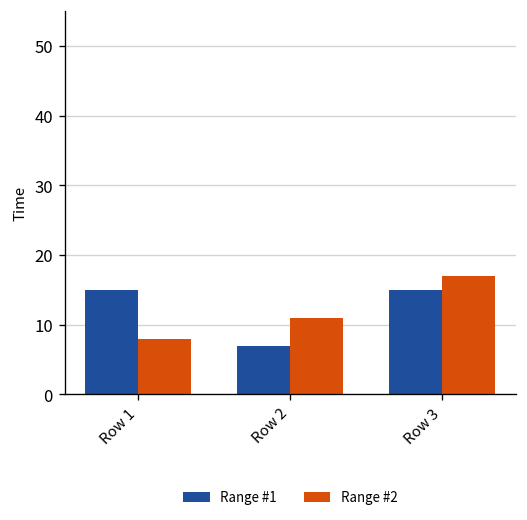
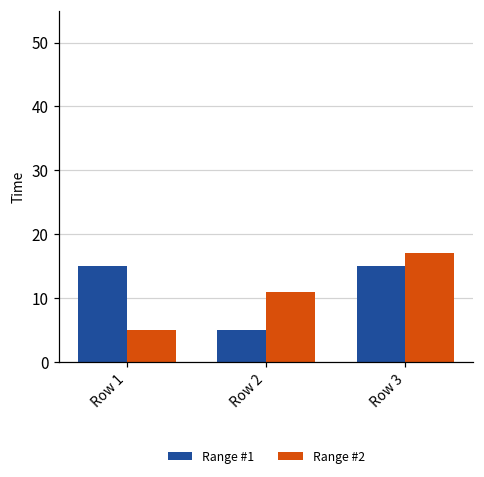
  {
    "Range #1": {
      "Row 1": 15,
-     "Row 2": 7,
+     "Row 2": 5,
      "Row 3": 15
    },
    "Range #2": {
-     "Row 1": 8,
+     "Row 1": 5,
      "Row 2": 11,
      "Row 3": 17
    }
  }
